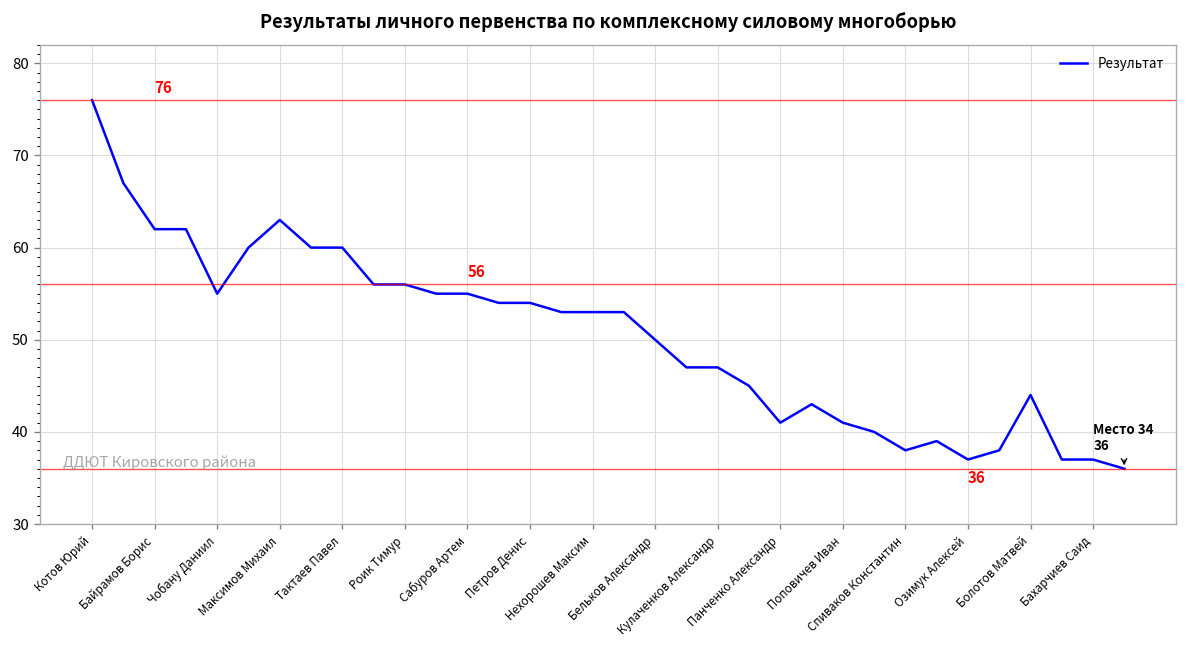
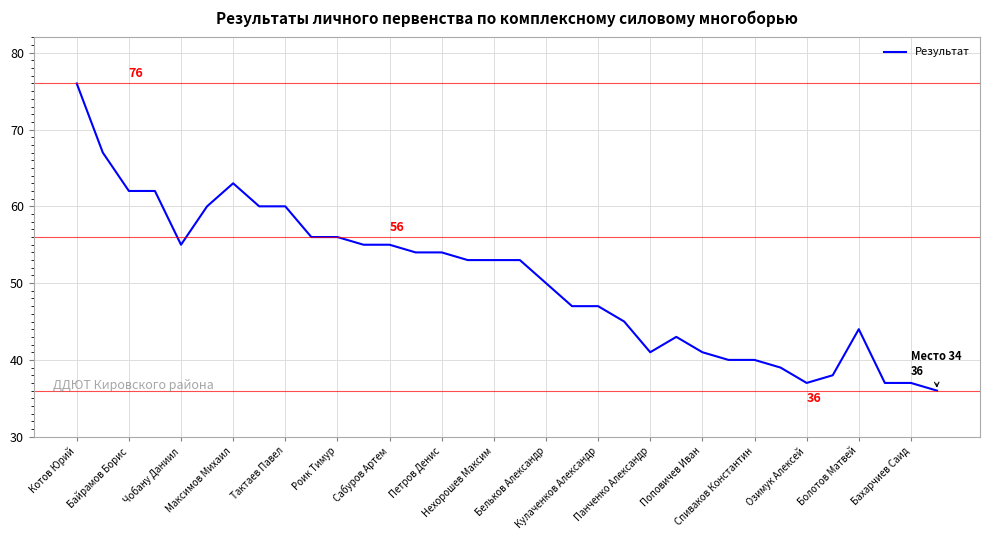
  {
    "Котов Юрий": 76,
    "Байрамов Борис": 62,
    "Чобану Даниил": 55,
    "Максимов Михаил": 63,
    "Тактаев Павел": 60,
    "Роик Тимур": 56,
    "Петров Денис": 54,
    "Нехорошев Максим": 53,
    "Бельков Александр": 50,
    "Кулаченков Александр": 47,
    "Панченко Александр": 41,
    "Поповичев Иван": 41,
-   "Спиваков Константин": 38,
+   "Спиваков Константин": 40,
    "Болотов Матвей": 44
  }
